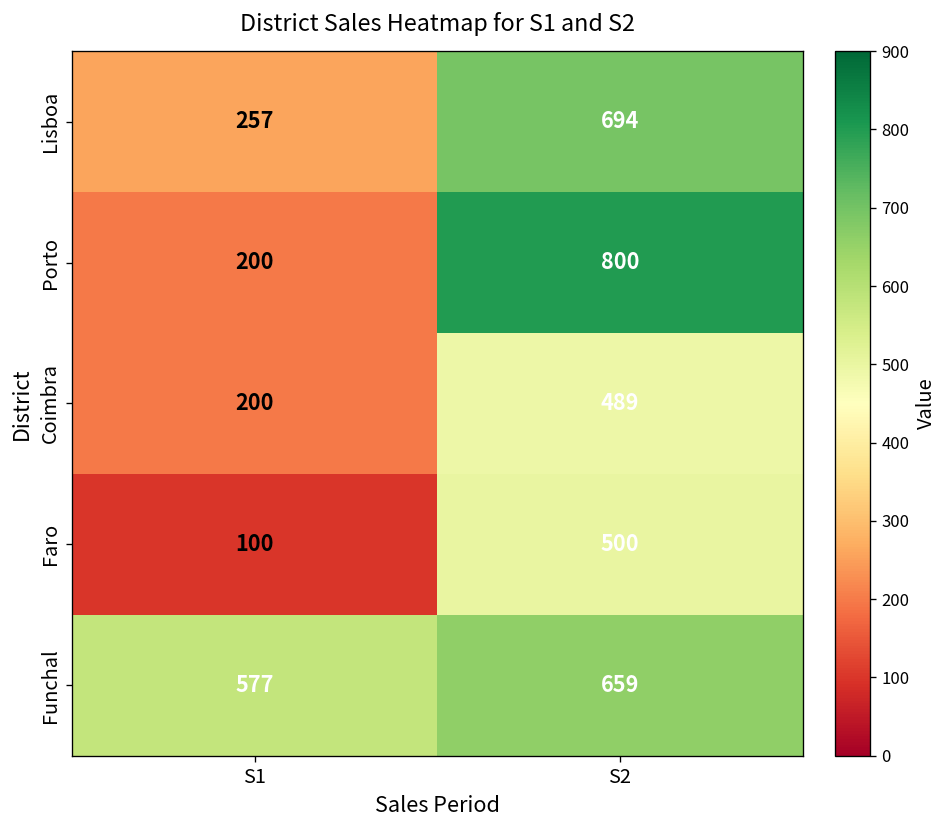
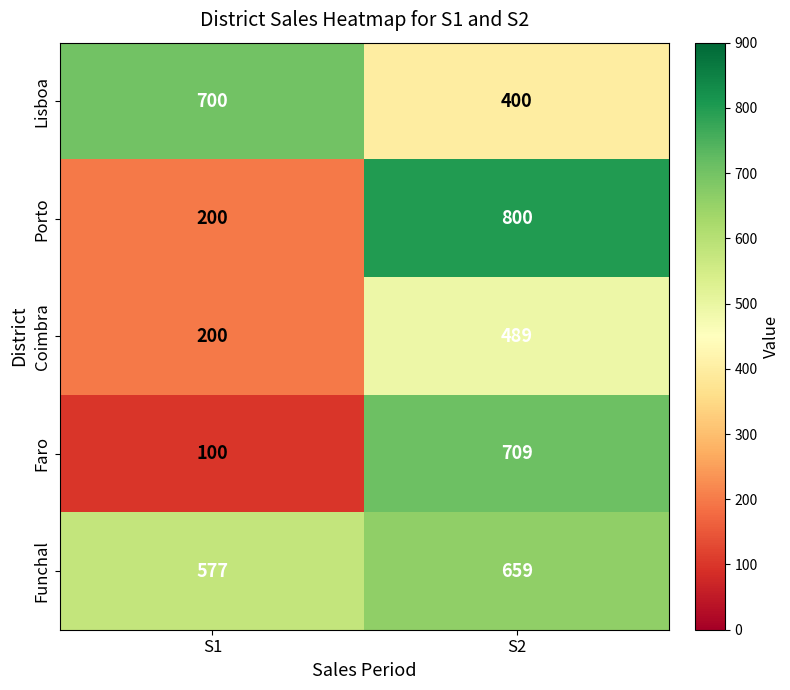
  {
    "Lisboa": {
-     "S1": 257,
-     "S2": 694
+     "S1": 700,
+     "S2": 400
    },
    "Porto": {
      "S1": 200,
      "S2": 800
    },
    "Coimbra": {
      "S1": 200,
      "S2": 489
    },
    "Faro": {
      "S1": 100,
-     "S2": 500
+     "S2": 709
    },
    "Funchal": {
      "S1": 577,
      "S2": 659
    }
  }
